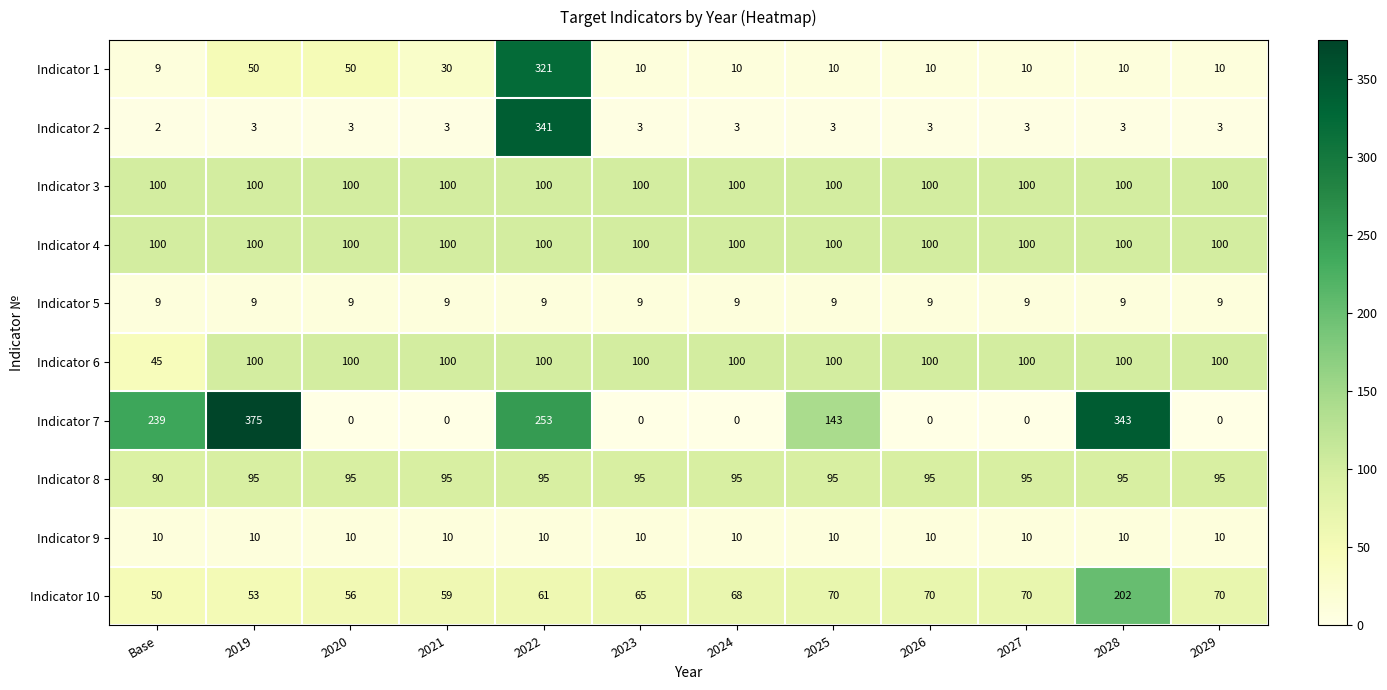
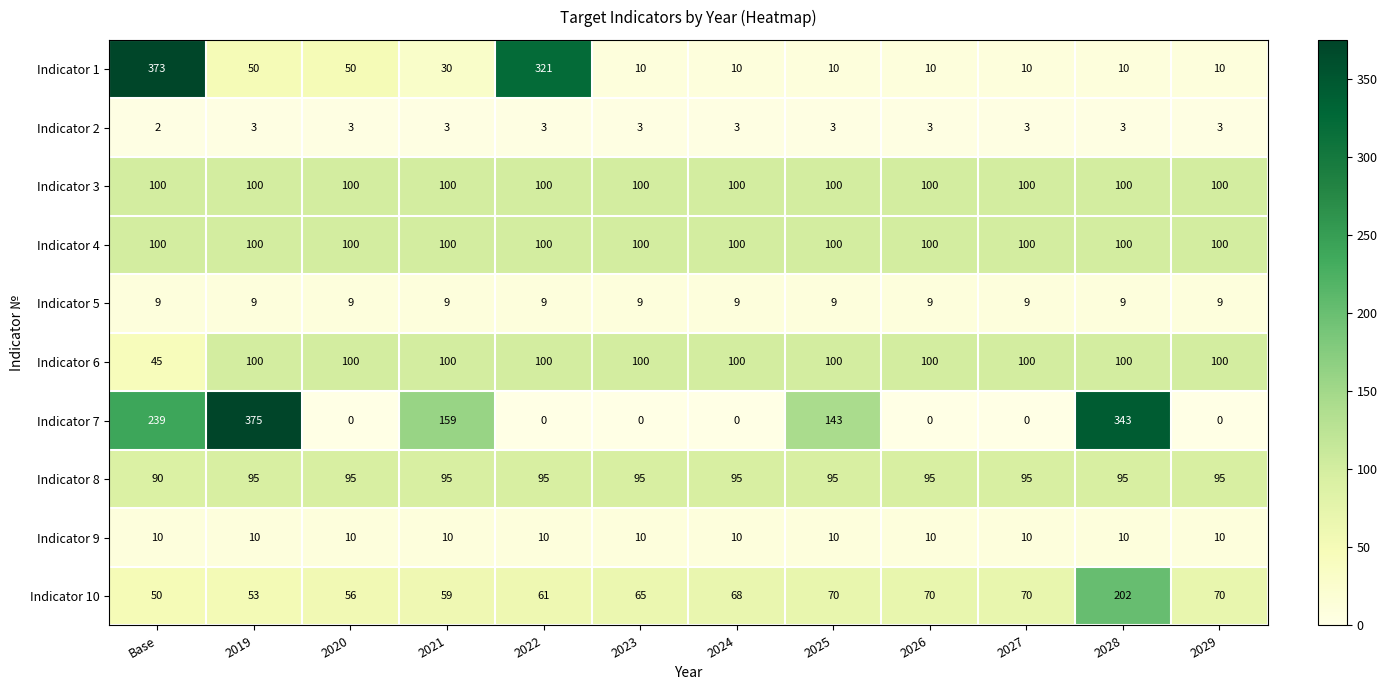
  {
    "Indicator 1": {
-     "Base": 9,
+     "Base": 373,
      "2019": 50,
      "2020": 50,
      "2021": 30,
      "2022": 321,
      "2023": 10,
      "2024": 10,
      "2025": 10,
      "2026": 10,
      "2027": 10,
      "2028": 10,
      "2029": 10
    },
    "Indicator 2": {
      "Base": 2,
      "2019": 3,
      "2020": 3,
      "2021": 3,
-     "2022": 341,
+     "2022": 3,
      "2023": 3,
      "2024": 3,
      "2025": 3,
      "2026": 3,
      "2027": 3,
      "2028": 3,
      "2029": 3
    },
    "Indicator 3": {
      "Base": 100,
      "2019": 100,
      "2020": 100,
      "2021": 100,
      "2022": 100,
      "2023": 100,
      "2024": 100,
      "2025": 100,
      "2026": 100,
      "2027": 100,
      "2028": 100,
      "2029": 100
    },
    "Indicator 4": {
      "Base": 100,
      "2019": 100,
      "2020": 100,
      "2021": 100,
      "2022": 100,
      "2023": 100,
      "2024": 100,
      "2025": 100,
      "2026": 100,
      "2027": 100,
      "2028": 100,
      "2029": 100
    },
    "Indicator 5": {
      "Base": 9,
      "2019": 9,
      "2020": 9,
      "2021": 9,
      "2022": 9,
      "2023": 9,
      "2024": 9,
      "2025": 9,
      "2026": 9,
      "2027": 9,
      "2028": 9,
      "2029": 9
    },
    "Indicator 6": {
      "Base": 45,
      "2019": 100,
      "2020": 100,
      "2021": 100,
      "2022": 100,
      "2023": 100,
      "2024": 100,
      "2025": 100,
      "2026": 100,
      "2027": 100,
      "2028": 100,
      "2029": 100
    },
    "Indicator 7": {
      "Base": 239,
      "2019": 375,
      "2020": 0,
-     "2021": 0,
-     "2022": 253,
+     "2021": 159,
+     "2022": 0,
      "2023": 0,
      "2024": 0,
      "2025": 143,
      "2026": 0,
      "2027": 0,
      "2028": 343,
      "2029": 0
    },
    "Indicator 8": {
      "Base": 90,
      "2019": 95,
      "2020": 95,
      "2021": 95,
      "2022": 95,
      "2023": 95,
      "2024": 95,
      "2025": 95,
      "2026": 95,
      "2027": 95,
      "2028": 95,
      "2029": 95
    },
    "Indicator 9": {
      "Base": 10,
      "2019": 10,
      "2020": 10,
      "2021": 10,
      "2022": 10,
      "2023": 10,
      "2024": 10,
      "2025": 10,
      "2026": 10,
      "2027": 10,
      "2028": 10,
      "2029": 10
    },
    "Indicator 10": {
      "Base": 50,
      "2019": 53,
      "2020": 56,
      "2021": 59,
      "2022": 61,
      "2023": 65,
      "2024": 68,
      "2025": 70,
      "2026": 70,
      "2027": 70,
      "2028": 202,
      "2029": 70
    }
  }
